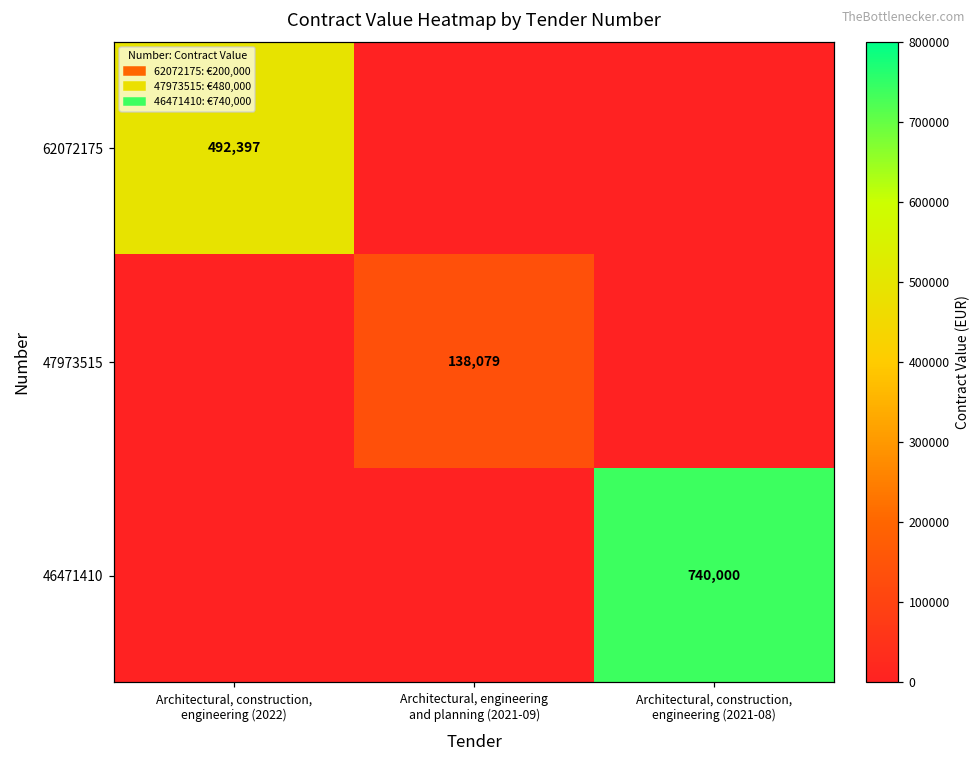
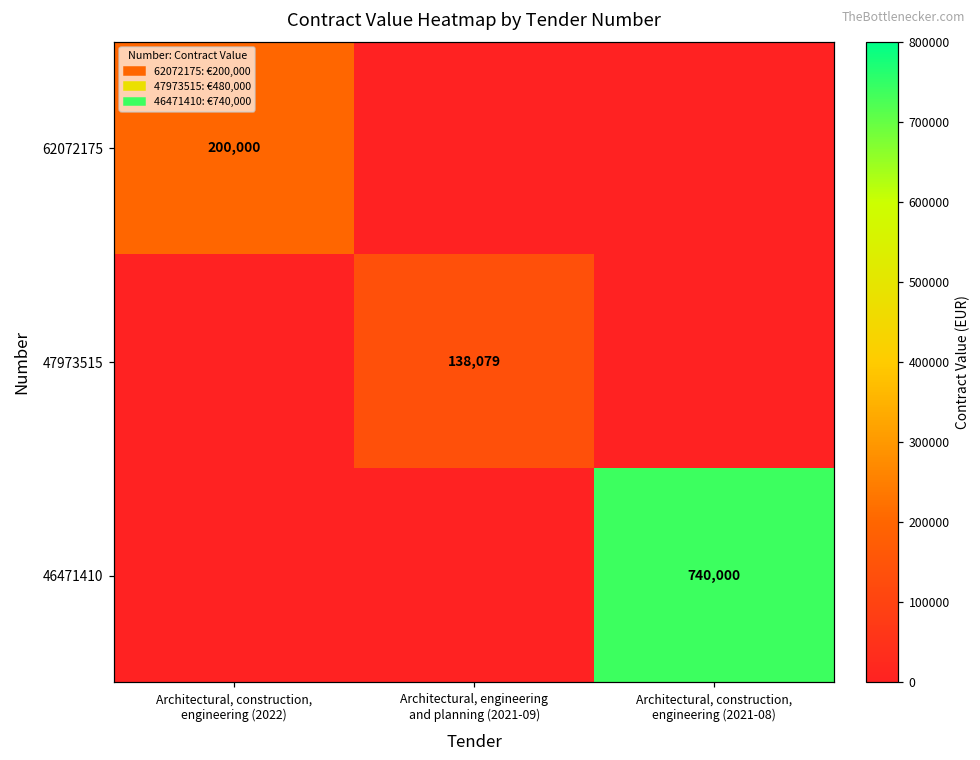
  {
    "62072175": {
-     "Architectural, construction, engineering (2022)": "492,397"
+     "Architectural, construction, engineering (2022)": "200,000"
    },
    "47973515": {
      "Architectural, engineering and planning (2021-09)": "138,079"
    },
    "46471410": {
      "Architectural, construction, engineering (2021-08)": "740,000"
    }
  }
